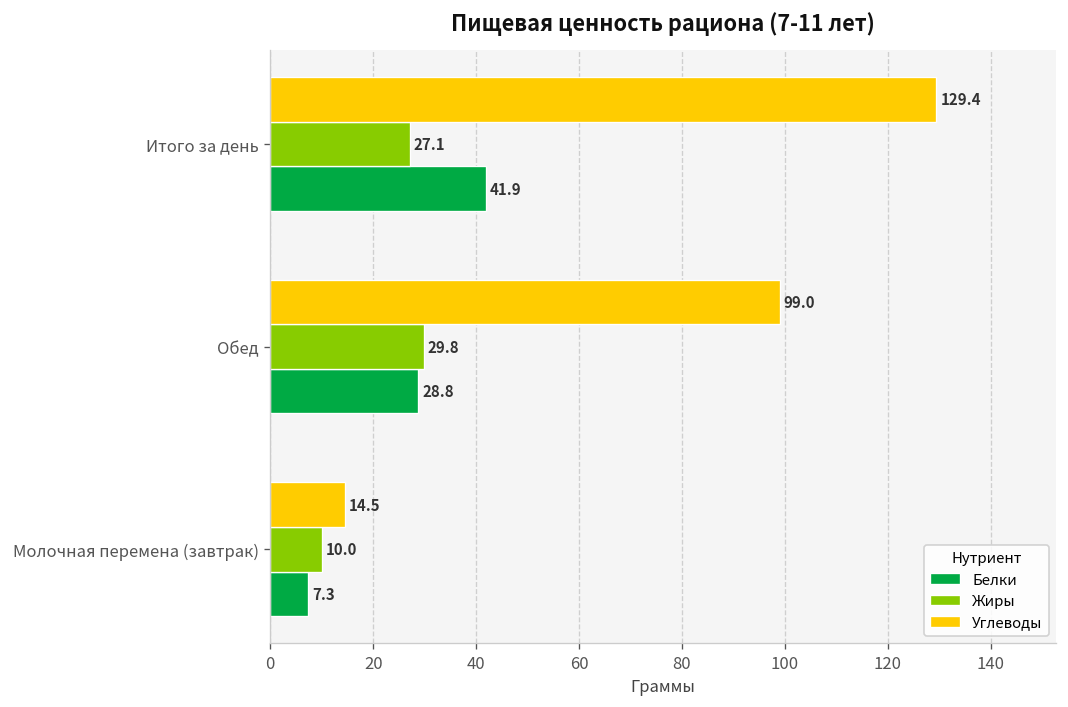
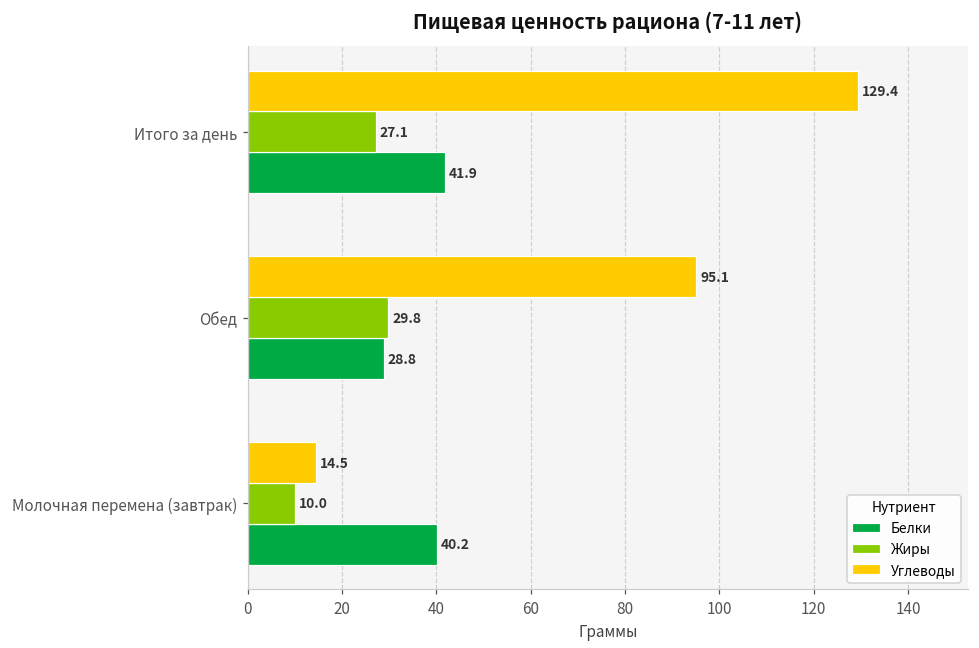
  {
    "Белки": {
      "Итого за день": 41.9,
      "Обед": 28.8,
-     "Молочная перемена (завтрак)": 7.3
+     "Молочная перемена (завтрак)": 40.2
    },
    "Жиры": {
      "Итого за день": 27.1,
      "Обед": 29.8,
      "Молочная перемена (завтрак)": 10.0
    },
    "Углеводы": {
      "Итого за день": 129.4,
-     "Обед": 99.0,
+     "Обед": 95.1,
      "Молочная перемена (завтрак)": 14.5
    }
  }
